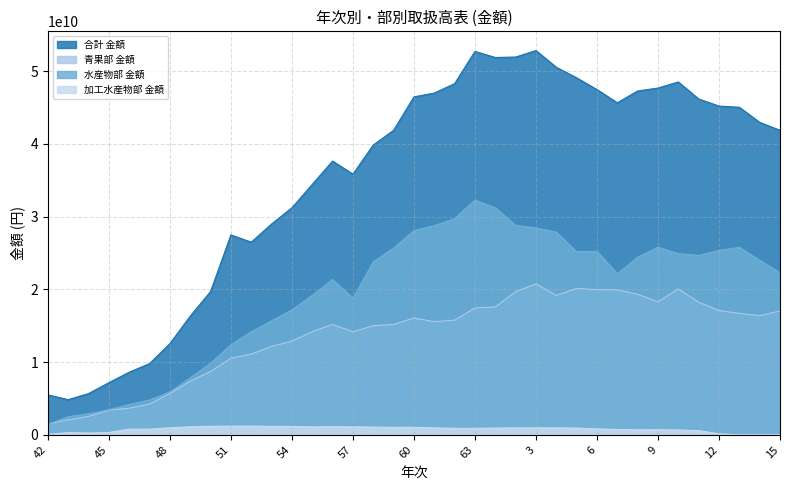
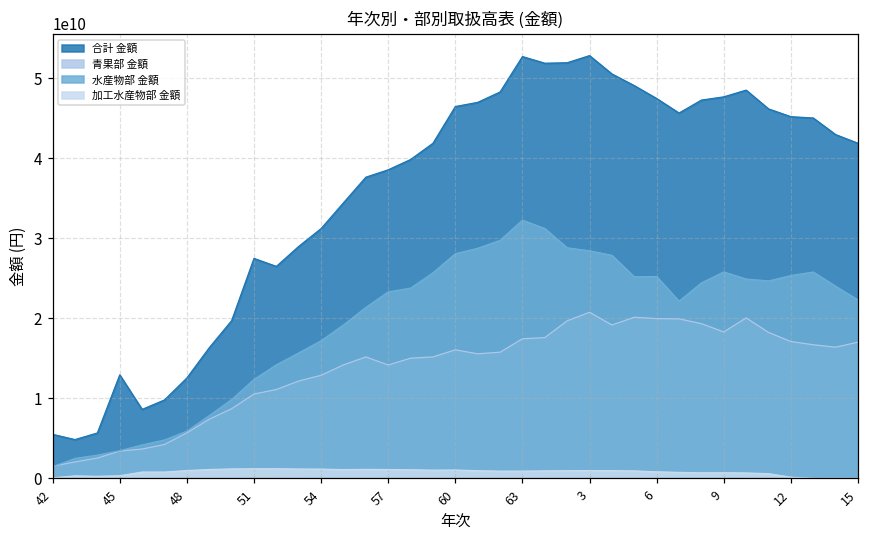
  {
    "合計 金額": {
      "42": 5000000000,
-     "45": 7000000000,
+     "45": 13000000000,
      "48": 13000000000,
      "51": 27000000000,
      "54": 31000000000,
-     "57": 36000000000,
+     "57": 39000000000,
      "60": 46000000000,
      "63": 53000000000,
      "3": 53000000000,
      "6": 47000000000,
      "9": 48000000000,
      "12": 45000000000,
      "15": 42000000000
    },
    "水産物部 金額": {
      "51": 12000000000,
      "54": 17000000000,
-     "57": 19000000000,
+     "57": 23000000000,
      "60": 28000000000,
      "63": 32000000000,
      "3": 28000000000,
      "6": 25000000000,
      "9": 26000000000,
      "12": 25000000000,
      "15": 22000000000
    }
  }
